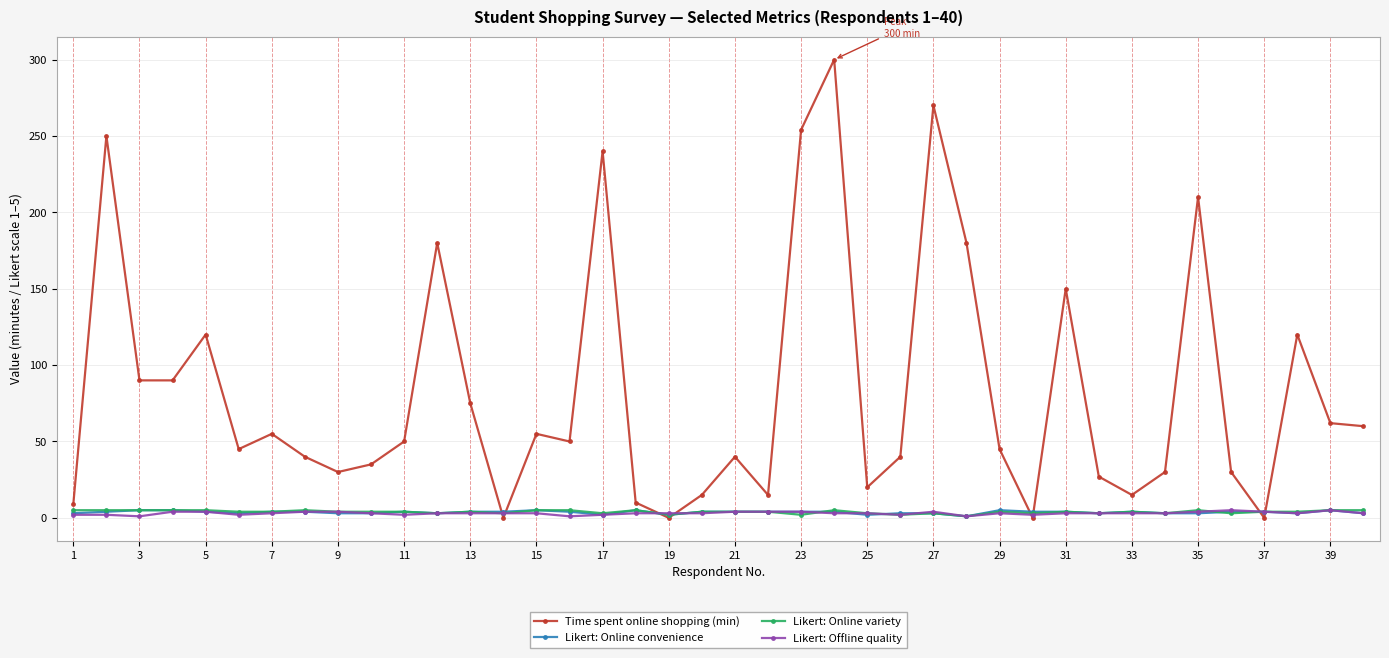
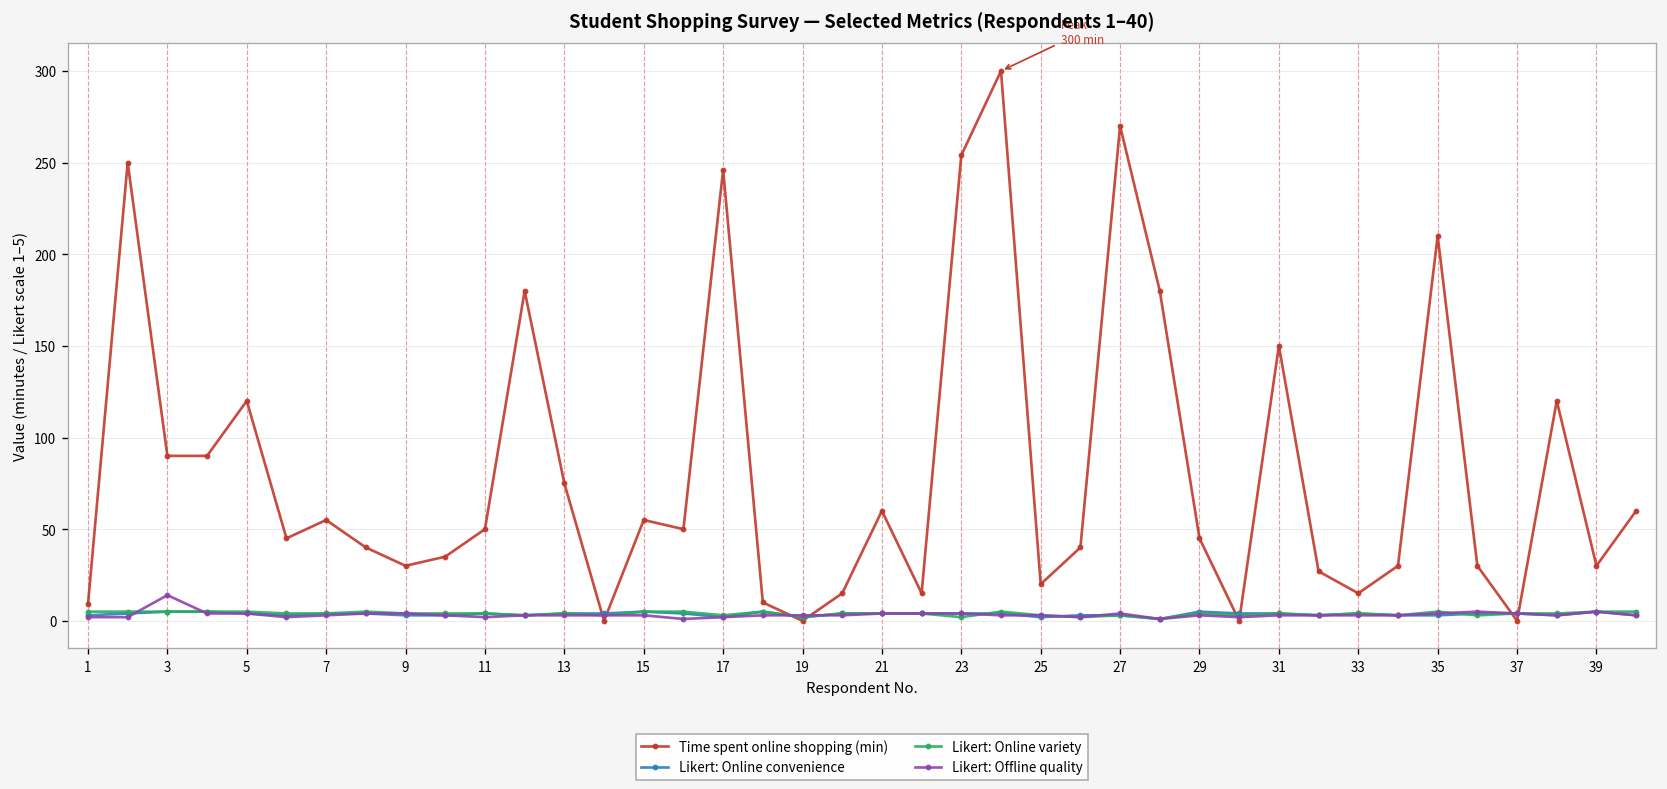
  {
    "Time spent online shopping (min)": {
      "1": 9,
      "3": 90,
      "5": 120,
      "7": 55,
      "9": 30,
      "11": 50,
      "13": 75,
      "15": 55,
-     "17": 240,
+     "17": 246,
      "19": 0,
-     "21": 40,
+     "21": 60,
      "23": 254,
      "25": 20,
      "27": 270,
      "29": 45,
      "31": 150,
      "33": 15,
      "35": 210,
      "37": 0,
-     "39": 62
+     "39": 30
    },
    "Likert: Online variety": {
      "1": 5,
      "23": 2
    },
    "Likert: Offline quality": {
-     "3": 1,
+     "3": 14,
      "11": 2,
      "15": 3
    }
  }
